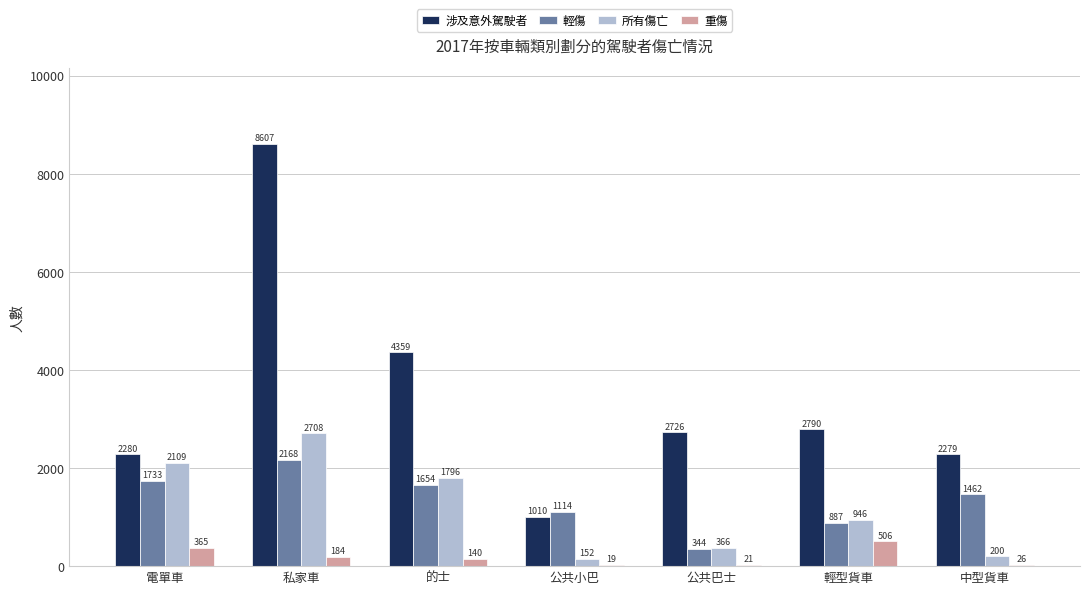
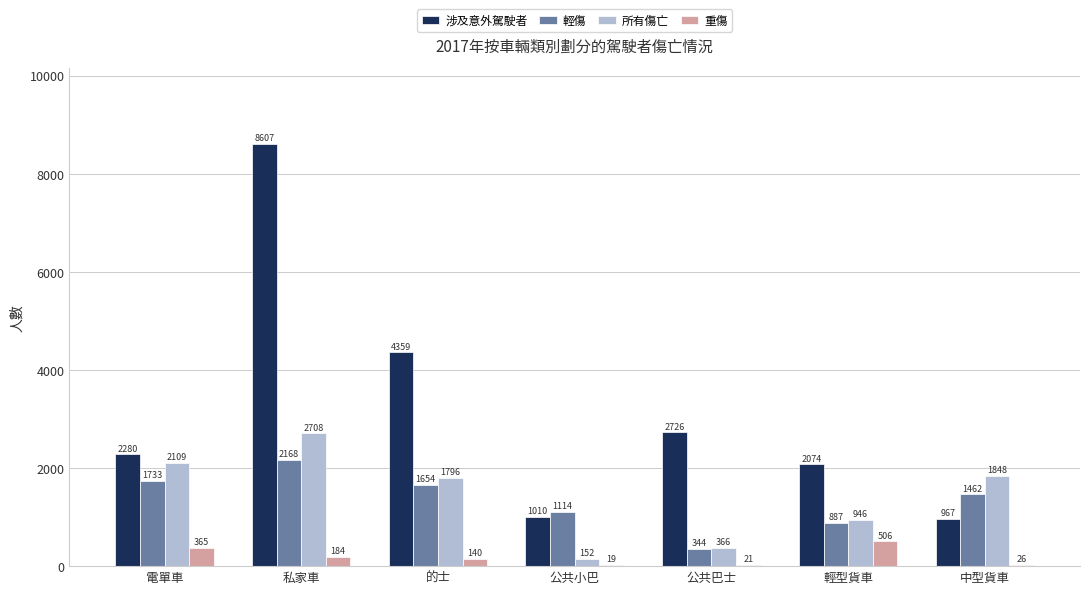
  {
    "涉及意外駕駛者": {
      "電單車": 2280,
      "私家車": 8607,
      "的士": 4359,
      "公共小巴": 1010,
      "公共巴士": 2726,
-     "輕型貨車": 2790,
-     "中型貨車": 2279
+     "輕型貨車": 2074,
+     "中型貨車": 967
    },
    "輕傷": {
      "電單車": 1733,
      "私家車": 2168,
      "的士": 1654,
      "公共小巴": 1114,
      "公共巴士": 344,
      "輕型貨車": 887,
      "中型貨車": 1462
    },
    "所有傷亡": {
      "電單車": 2109,
      "私家車": 2708,
      "的士": 1796,
      "公共小巴": 152,
      "公共巴士": 366,
      "輕型貨車": 946,
-     "中型貨車": 200
+     "中型貨車": 1848
    },
    "重傷": {
      "電單車": 365,
      "私家車": 184,
      "的士": 140,
      "公共小巴": 19,
      "公共巴士": 21,
      "輕型貨車": 506,
      "中型貨車": 26
    }
  }
